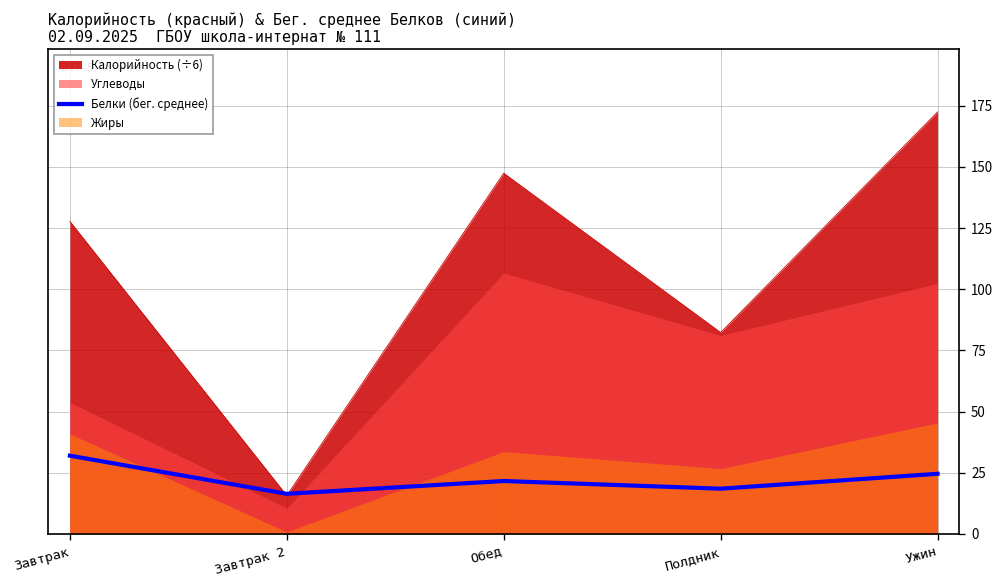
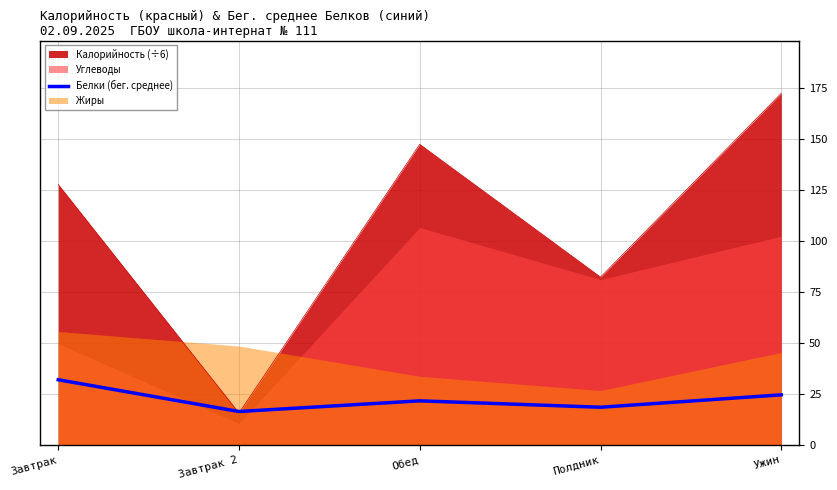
  {
    "Калорийность (÷6)": {
      "Завтрак": 128,
      "Обед": 147,
      "Ужин": 172
    },
    "Углеводы": {
-     "Завтрак": 54,
+     "Завтрак": 50,
      "Завтрак 2": 11,
      "Обед": 107,
      "Ужин": 102
    },
    "Белки (бег. среднее)": {
      "Завтрак": 32,
      "Обед": 22,
      "Полдник": 18,
      "Ужин": 25
    },
    "Жиры": {
-     "Завтрак": 41,
-     "Завтрак 2": 1,
+     "Завтрак": 56,
+     "Завтрак 2": 49,
      "Обед": 34,
      "Полдник": 27,
      "Ужин": 45
    }
  }
